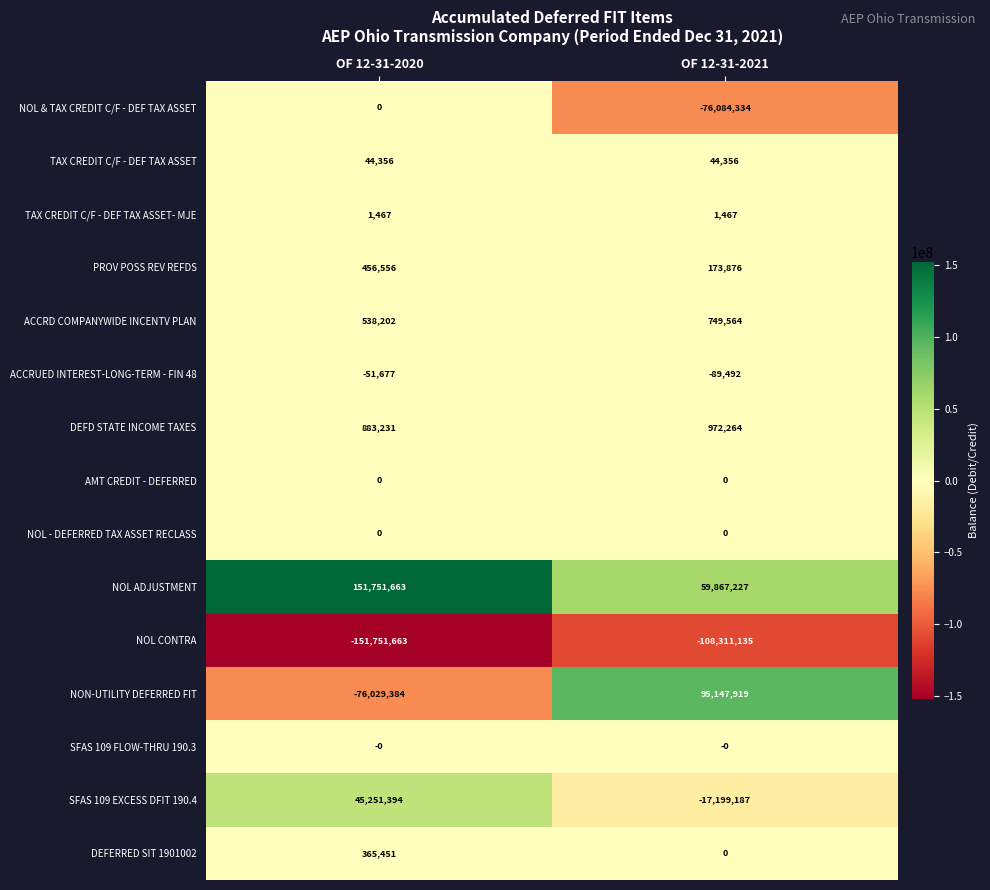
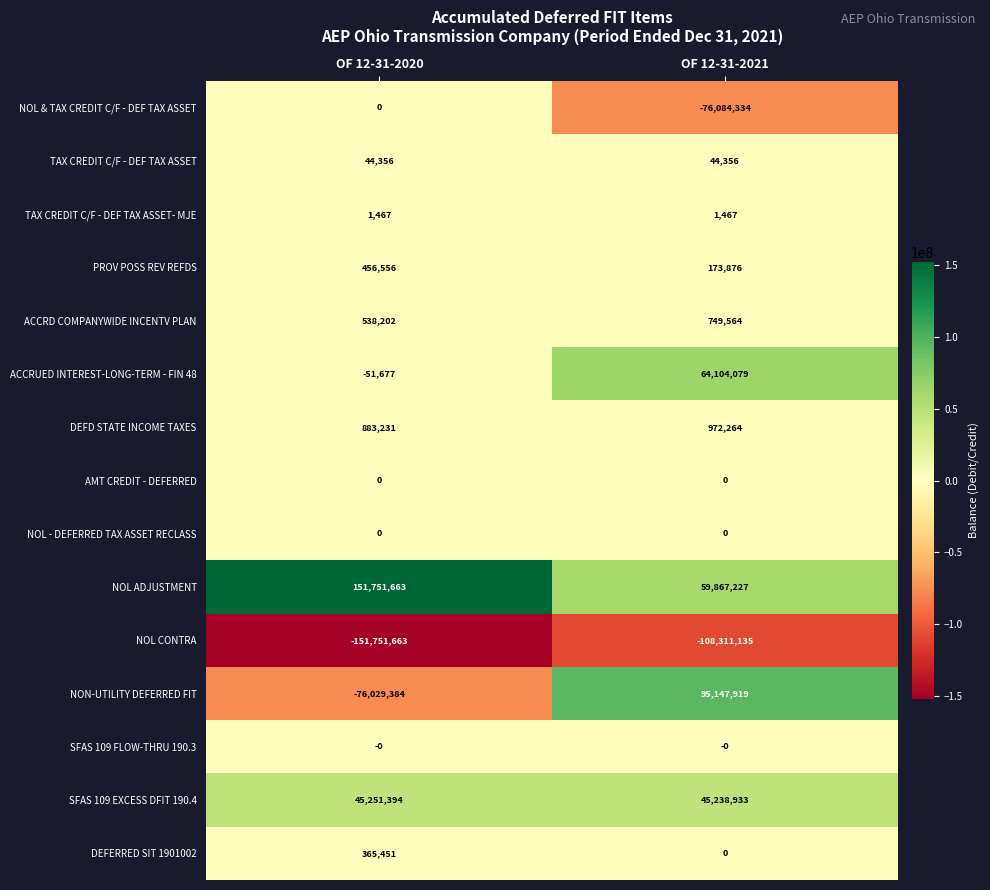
  {
    "NOL & TAX CREDIT C/F - DEF TAX ASSET": {
      "OF 12-31-2020": "0",
      "OF 12-31-2021": "-76,084,334"
    },
    "TAX CREDIT C/F - DEF TAX ASSET": {
      "OF 12-31-2020": "44,356",
      "OF 12-31-2021": "44,356"
    },
    "TAX CREDIT C/F - DEF TAX ASSET- MJE": {
      "OF 12-31-2020": "1,467",
      "OF 12-31-2021": "1,467"
    },
    "PROV POSS REV REFDS": {
      "OF 12-31-2020": "456,556",
      "OF 12-31-2021": "173,876"
    },
    "ACCRD COMPANYWIDE INCENTV PLAN": {
      "OF 12-31-2020": "538,202",
      "OF 12-31-2021": "749,564"
    },
    "ACCRUED INTEREST-LONG-TERM - FIN 48": {
      "OF 12-31-2020": "-51,677",
-     "OF 12-31-2021": "-89,492"
+     "OF 12-31-2021": "64,104,079"
    },
    "DEFD STATE INCOME TAXES": {
      "OF 12-31-2020": "883,231",
      "OF 12-31-2021": "972,264"
    },
    "AMT CREDIT - DEFERRED": {
      "OF 12-31-2020": "0",
      "OF 12-31-2021": "0"
    },
    "NOL - DEFERRED TAX ASSET RECLASS": {
      "OF 12-31-2020": "0",
      "OF 12-31-2021": "0"
    },
    "NOL ADJUSTMENT": {
      "OF 12-31-2020": "151,751,663",
      "OF 12-31-2021": "59,867,227"
    },
    "NOL CONTRA": {
      "OF 12-31-2020": "-151,751,663",
      "OF 12-31-2021": "-108,311,135"
    },
    "NON-UTILITY DEFERRED FIT": {
      "OF 12-31-2020": "-76,029,384",
      "OF 12-31-2021": "95,147,919"
    },
    "SFAS 109 FLOW-THRU 190.3": {
      "OF 12-31-2020": "-0",
      "OF 12-31-2021": "-0"
    },
    "SFAS 109 EXCESS DFIT 190.4": {
      "OF 12-31-2020": "45,251,394",
-     "OF 12-31-2021": "-17,199,187"
+     "OF 12-31-2021": "45,238,933"
    },
    "DEFERRED SIT 1901002": {
      "OF 12-31-2020": "365,451",
      "OF 12-31-2021": "0"
    }
  }
